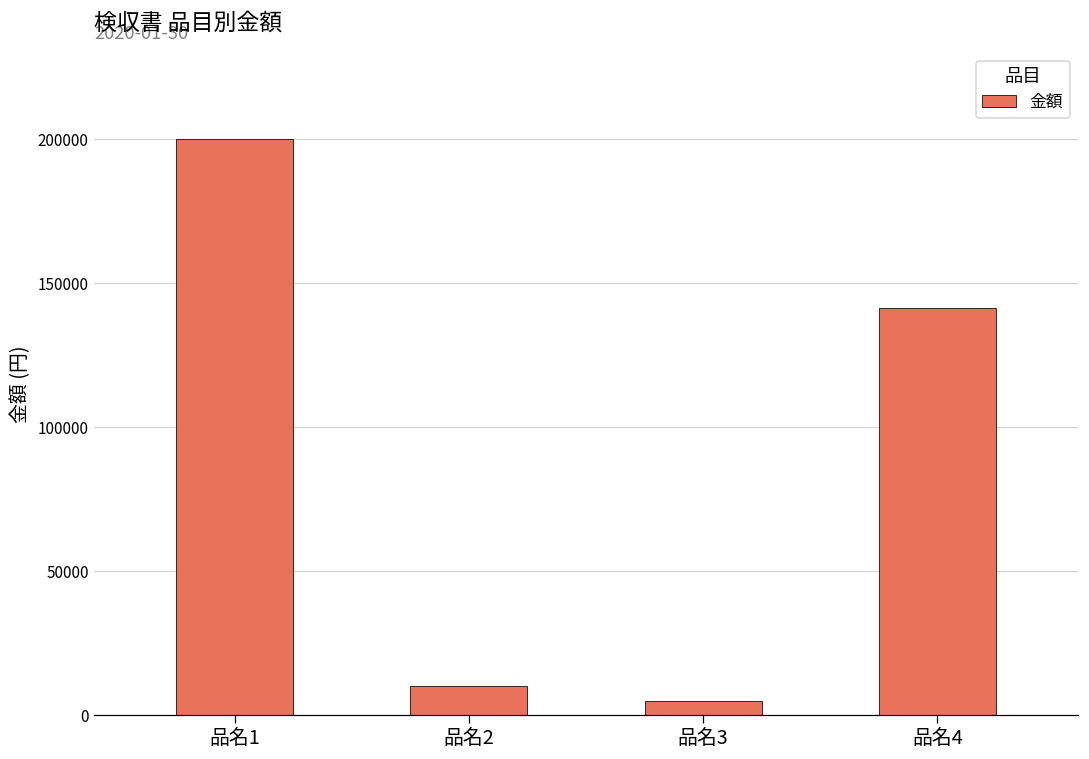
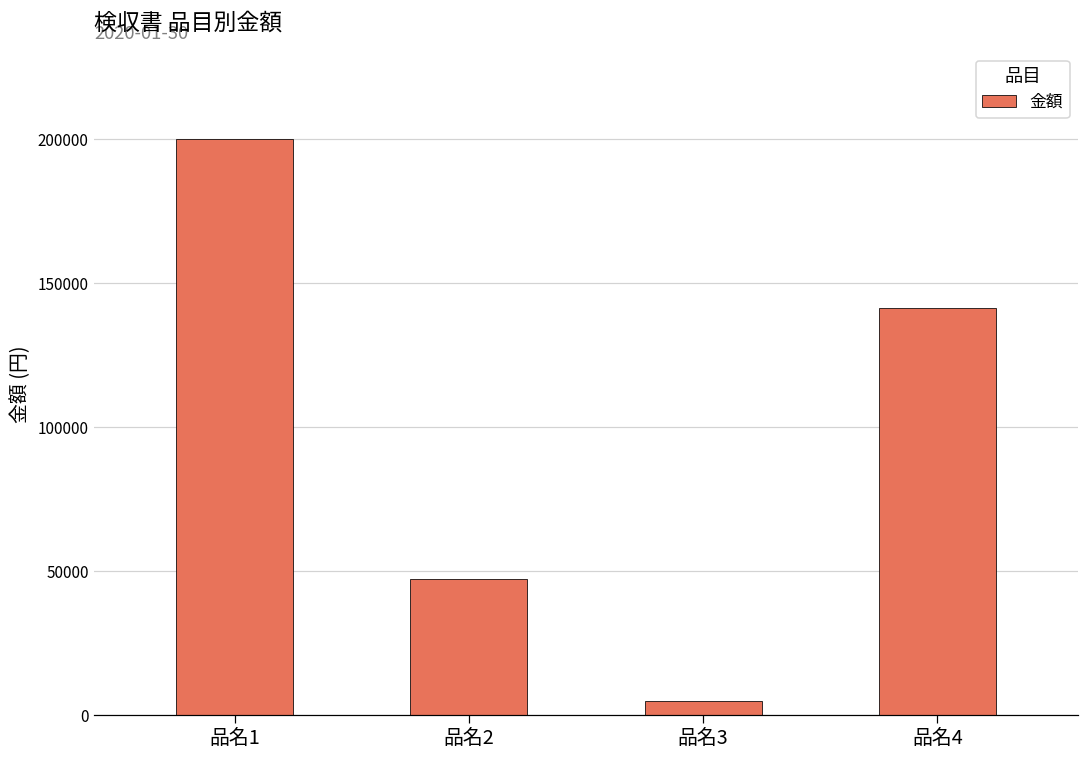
  {
    "品名1": 200000,
-   "品名2": 10000,
+   "品名2": 47000,
    "品名3": 5000,
    "品名4": 141000
  }
